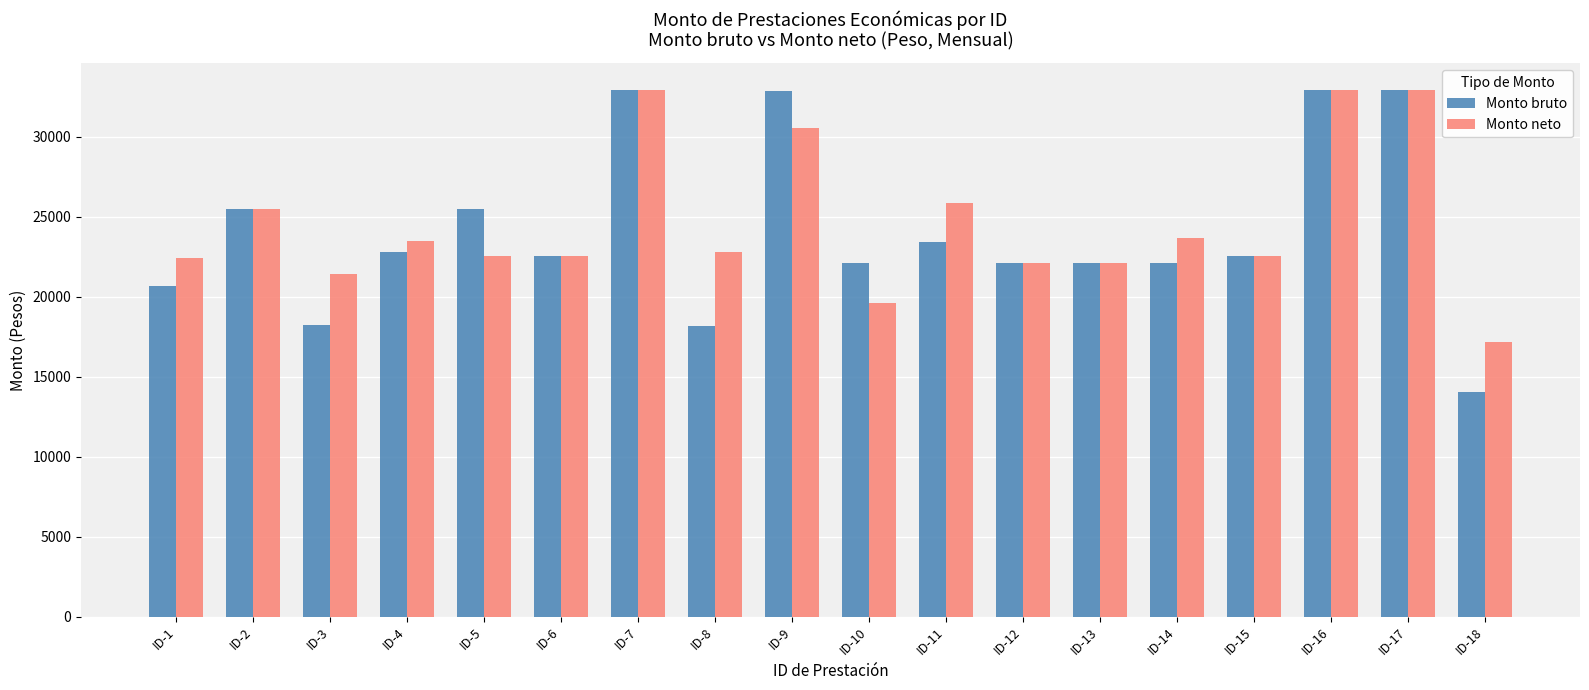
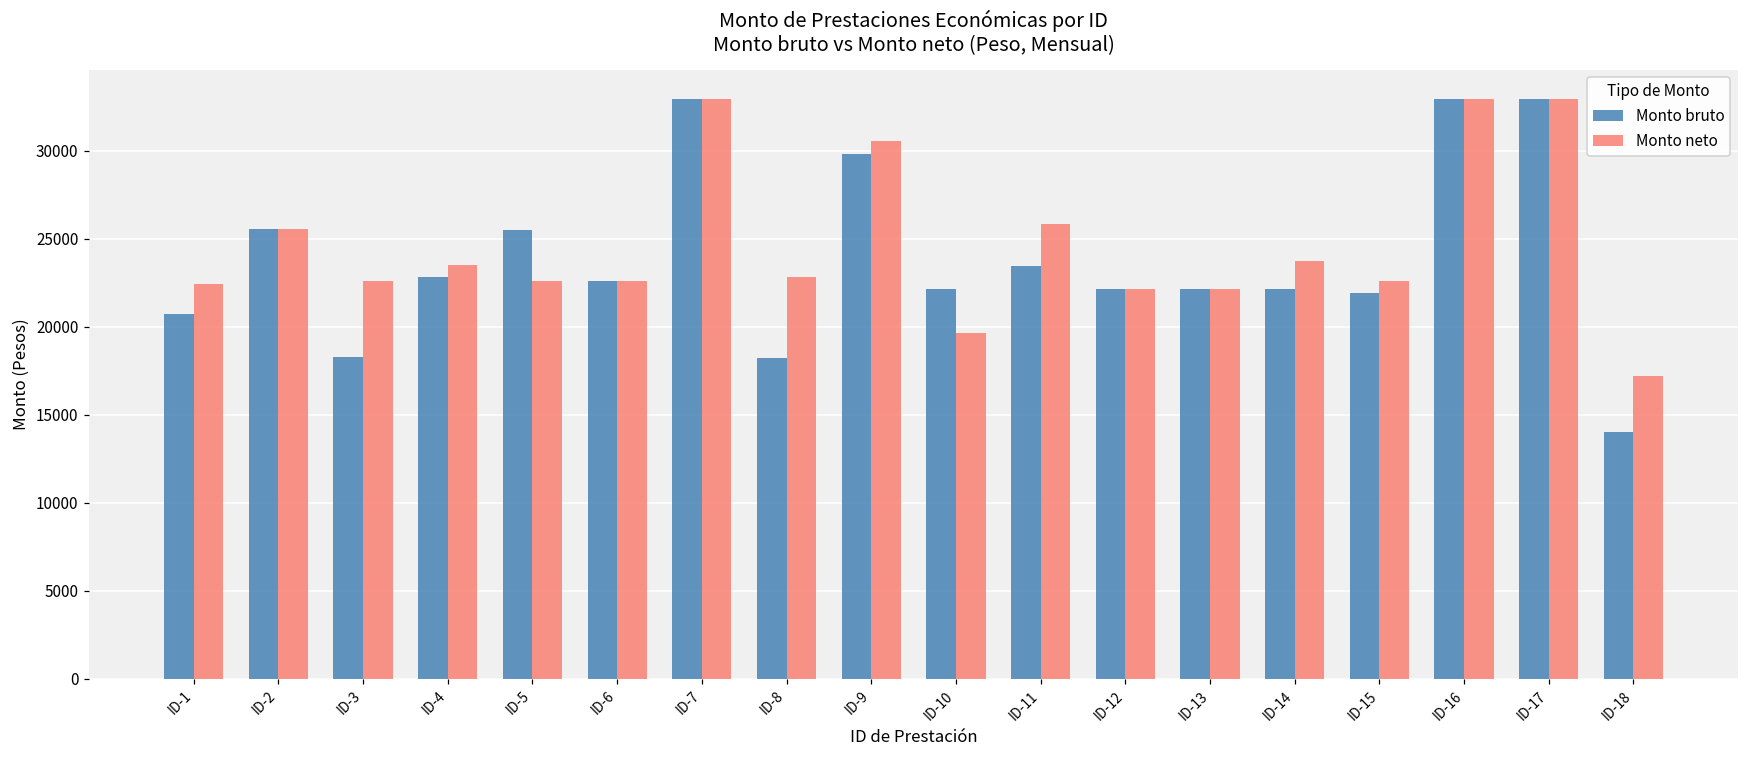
  {
    "Monto bruto": {
      "ID-1": 20700,
      "ID-2": 25500,
      "ID-3": 18300,
      "ID-4": 22800,
      "ID-5": 25500,
      "ID-6": 22600,
      "ID-7": 32900,
      "ID-8": 18200,
-     "ID-9": 32800,
+     "ID-9": 29800,
      "ID-10": 22100,
      "ID-11": 23400,
      "ID-12": 22100,
      "ID-13": 22100,
      "ID-14": 22100,
-     "ID-15": 22600,
+     "ID-15": 21900,
      "ID-16": 32900,
      "ID-17": 32900,
      "ID-18": 14000
    },
    "Monto neto": {
      "ID-1": 22400,
      "ID-2": 25500,
-     "ID-3": 21400,
+     "ID-3": 22600,
      "ID-4": 23500,
      "ID-5": 22600,
      "ID-6": 22600,
      "ID-7": 32900,
      "ID-8": 22800,
      "ID-9": 30600,
      "ID-10": 19600,
      "ID-11": 25800,
      "ID-12": 22100,
      "ID-13": 22100,
      "ID-14": 23700,
      "ID-15": 22600,
      "ID-16": 32900,
      "ID-17": 32900,
      "ID-18": 17200
    }
  }
